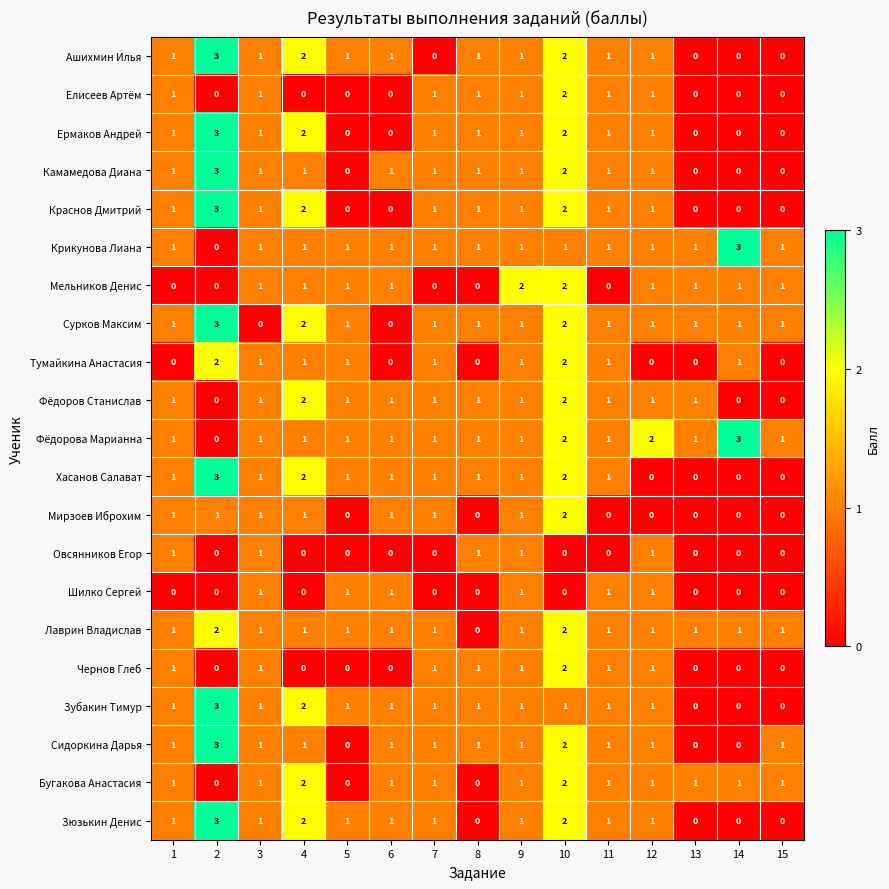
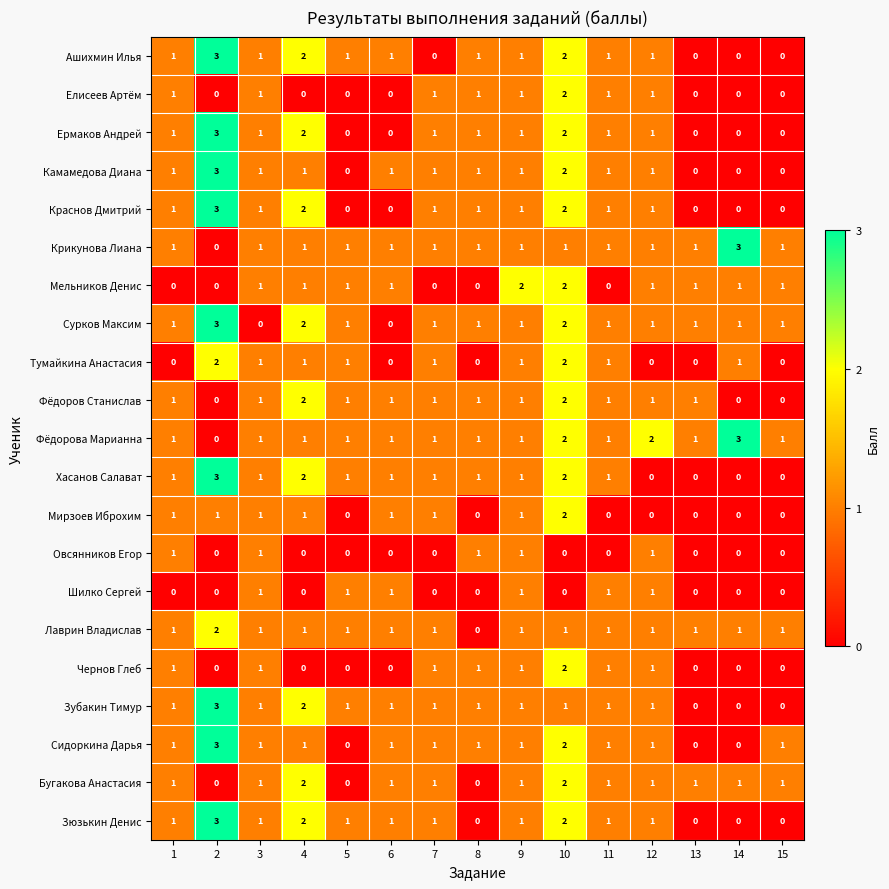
  {
    "Лаврин Владислав": {
      "1": 1,
      "2": 2,
      "3": 1,
      "4": 1,
      "5": 1,
      "6": 1,
      "7": 1,
      "8": 0,
      "9": 1,
-     "10": 2,
+     "10": 1,
      "11": 1,
      "12": 1,
      "13": 1,
      "14": 1,
      "15": 1
    }
  }
